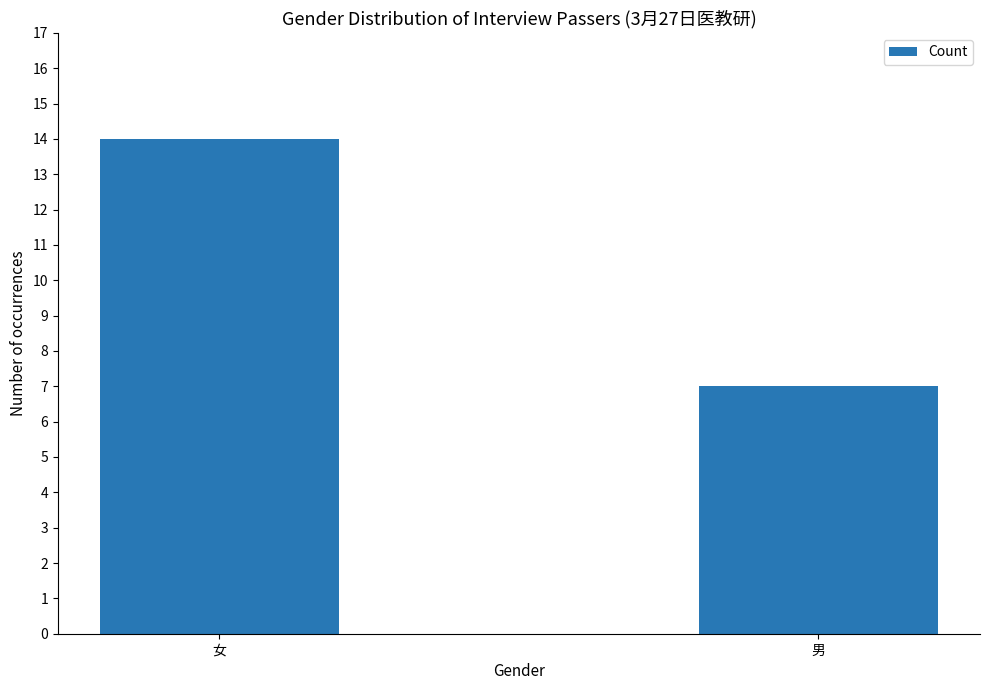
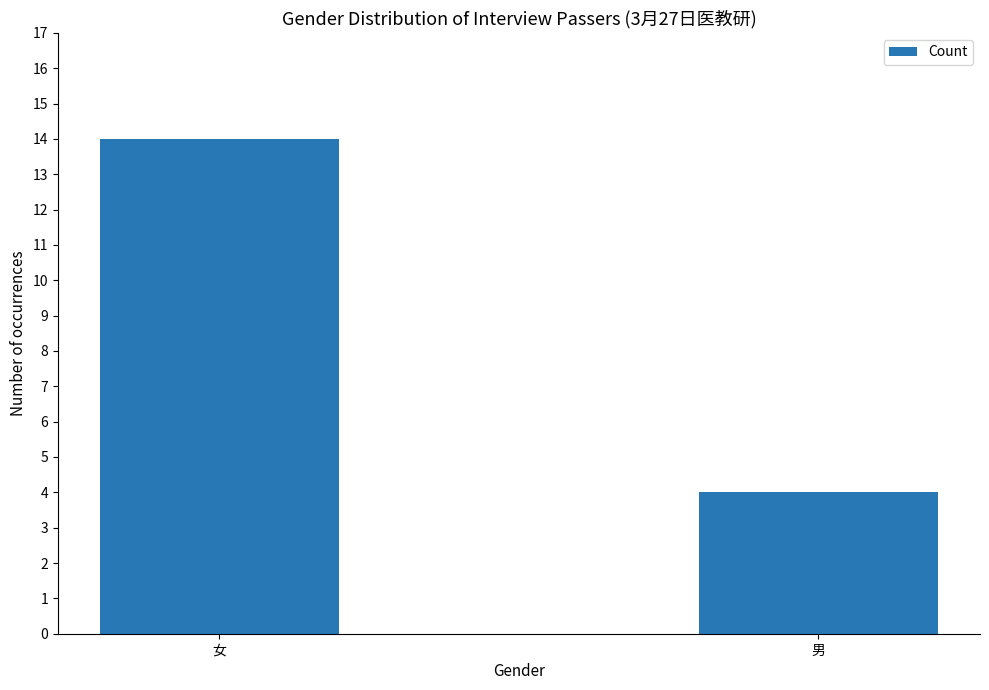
  {
    "女": 14,
-   "男": 7
+   "男": 4
  }
